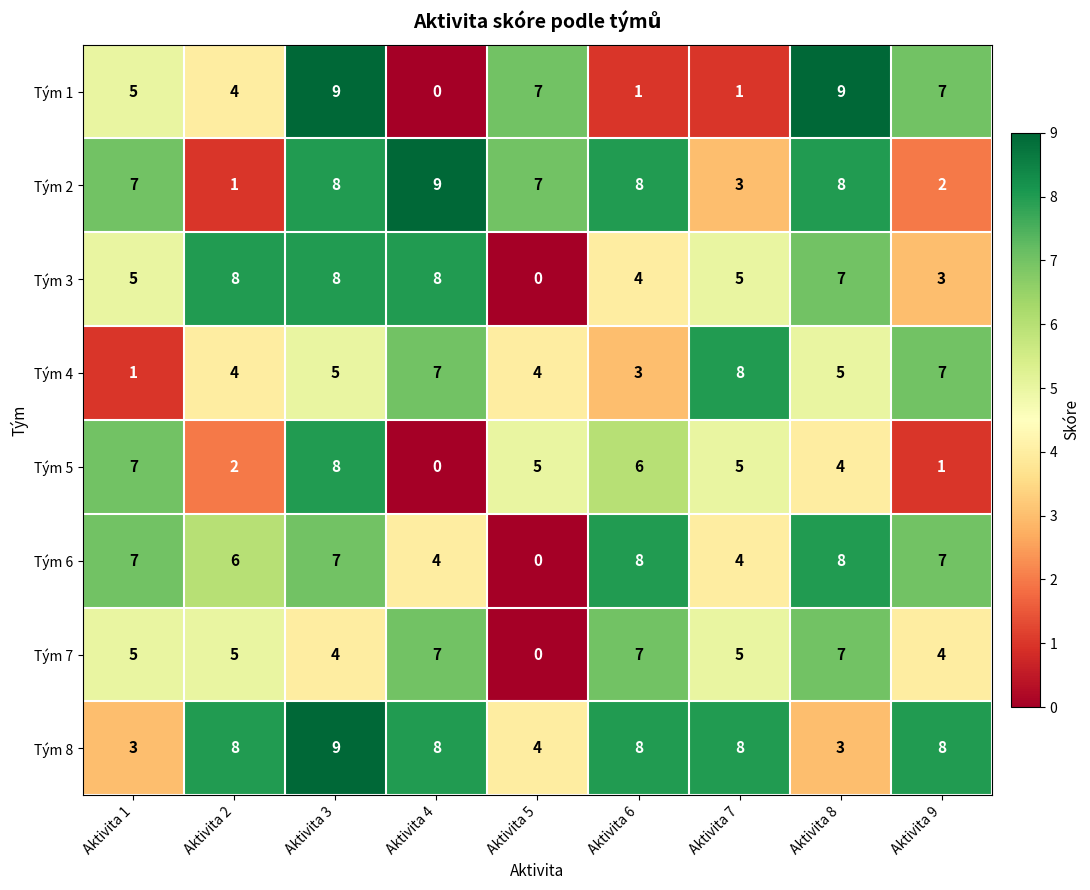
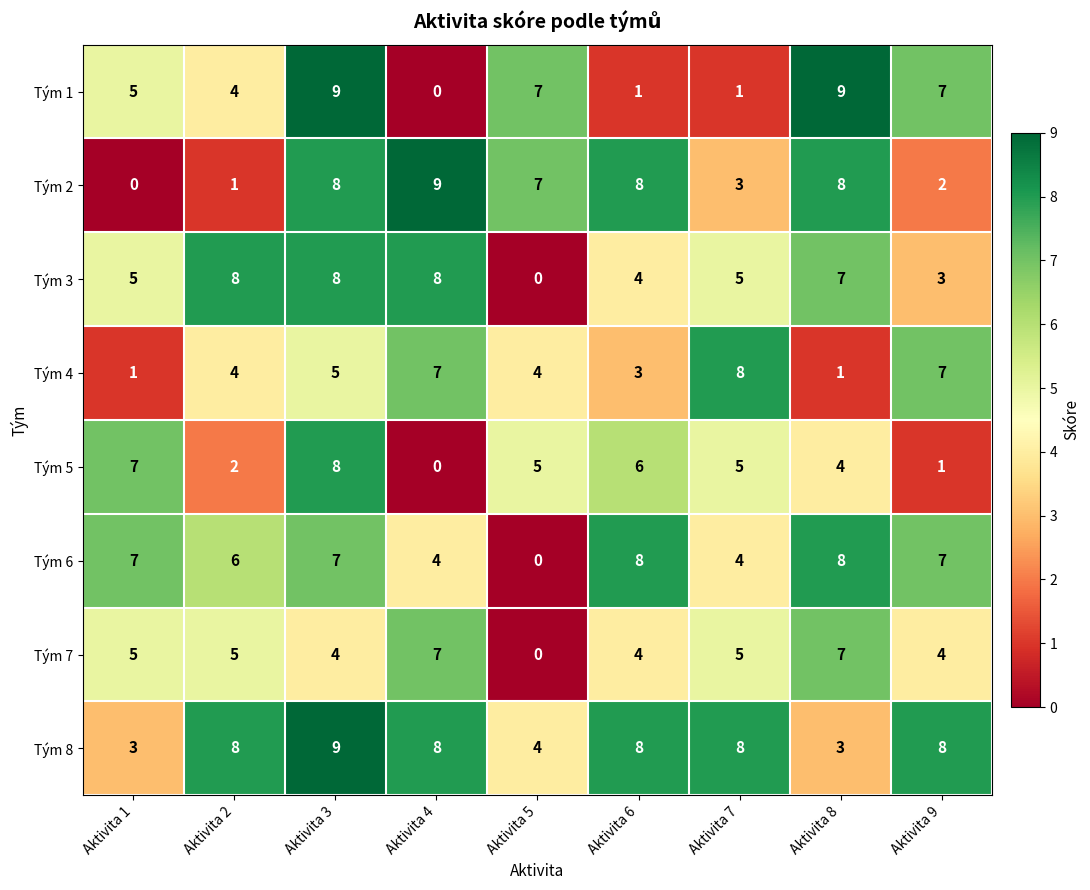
  {
    "Tým 1": {
      "Aktivita 1": 5,
      "Aktivita 2": 4,
      "Aktivita 3": 9,
      "Aktivita 4": 0,
      "Aktivita 5": 7,
      "Aktivita 6": 1,
      "Aktivita 7": 1,
      "Aktivita 8": 9,
      "Aktivita 9": 7
    },
    "Tým 2": {
-     "Aktivita 1": 7,
+     "Aktivita 1": 0,
      "Aktivita 2": 1,
      "Aktivita 3": 8,
      "Aktivita 4": 9,
      "Aktivita 5": 7,
      "Aktivita 6": 8,
      "Aktivita 7": 3,
      "Aktivita 8": 8,
      "Aktivita 9": 2
    },
    "Tým 3": {
      "Aktivita 1": 5,
      "Aktivita 2": 8,
      "Aktivita 3": 8,
      "Aktivita 4": 8,
      "Aktivita 5": 0,
      "Aktivita 6": 4,
      "Aktivita 7": 5,
      "Aktivita 8": 7,
      "Aktivita 9": 3
    },
    "Tým 4": {
      "Aktivita 1": 1,
      "Aktivita 2": 4,
      "Aktivita 3": 5,
      "Aktivita 4": 7,
      "Aktivita 5": 4,
      "Aktivita 6": 3,
      "Aktivita 7": 8,
-     "Aktivita 8": 5,
+     "Aktivita 8": 1,
      "Aktivita 9": 7
    },
    "Tým 5": {
      "Aktivita 1": 7,
      "Aktivita 2": 2,
      "Aktivita 3": 8,
      "Aktivita 4": 0,
      "Aktivita 5": 5,
      "Aktivita 6": 6,
      "Aktivita 7": 5,
      "Aktivita 8": 4,
      "Aktivita 9": 1
    },
    "Tým 6": {
      "Aktivita 1": 7,
      "Aktivita 2": 6,
      "Aktivita 3": 7,
      "Aktivita 4": 4,
      "Aktivita 5": 0,
      "Aktivita 6": 8,
      "Aktivita 7": 4,
      "Aktivita 8": 8,
      "Aktivita 9": 7
    },
    "Tým 7": {
      "Aktivita 1": 5,
      "Aktivita 2": 5,
      "Aktivita 3": 4,
      "Aktivita 4": 7,
      "Aktivita 5": 0,
-     "Aktivita 6": 7,
+     "Aktivita 6": 4,
      "Aktivita 7": 5,
      "Aktivita 8": 7,
      "Aktivita 9": 4
    },
    "Tým 8": {
      "Aktivita 1": 3,
      "Aktivita 2": 8,
      "Aktivita 3": 9,
      "Aktivita 4": 8,
      "Aktivita 5": 4,
      "Aktivita 6": 8,
      "Aktivita 7": 8,
      "Aktivita 8": 3,
      "Aktivita 9": 8
    }
  }
